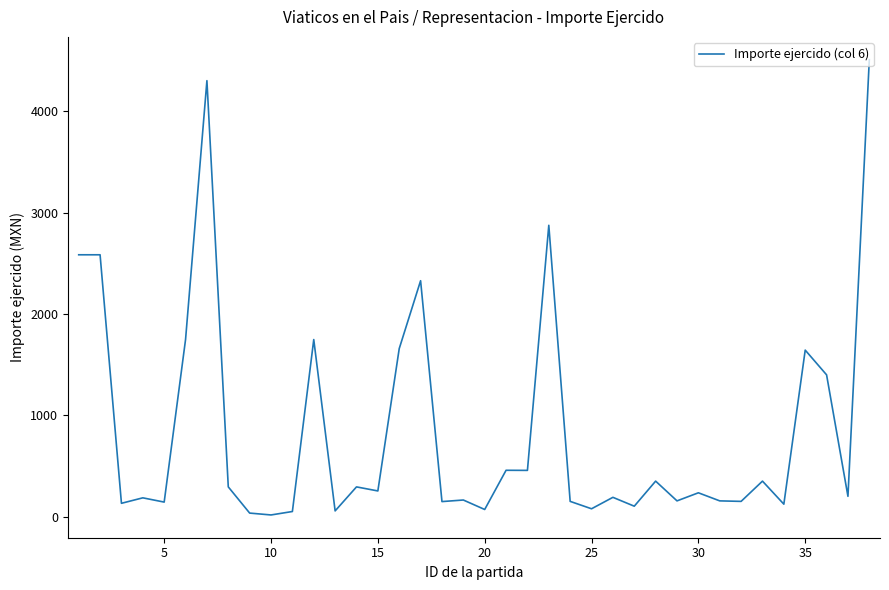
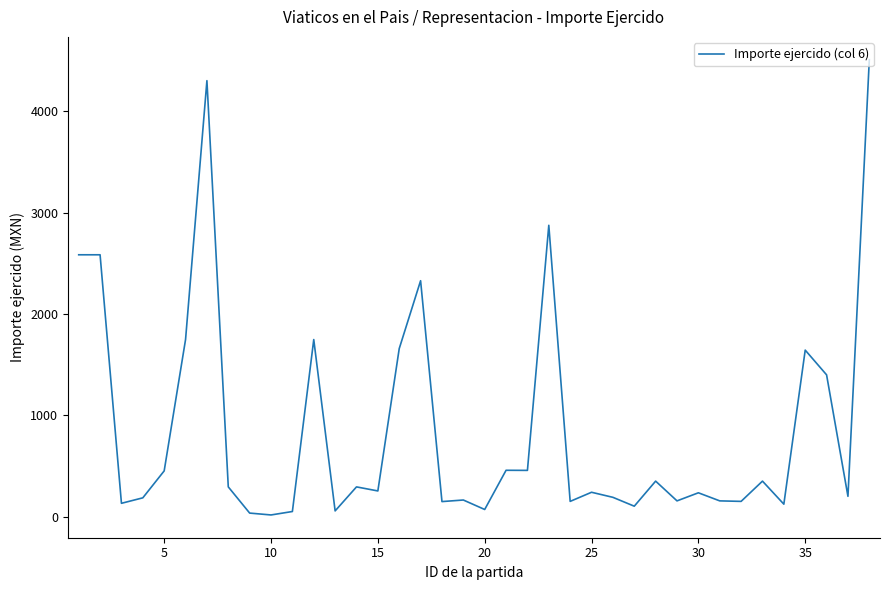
  {
-   "5": 140,
+   "5": 450,
    "10": 20,
    "15": 250,
    "20": 70,
-   "25": 80,
+   "25": 240,
    "30": 230,
    "35": 1640
  }
